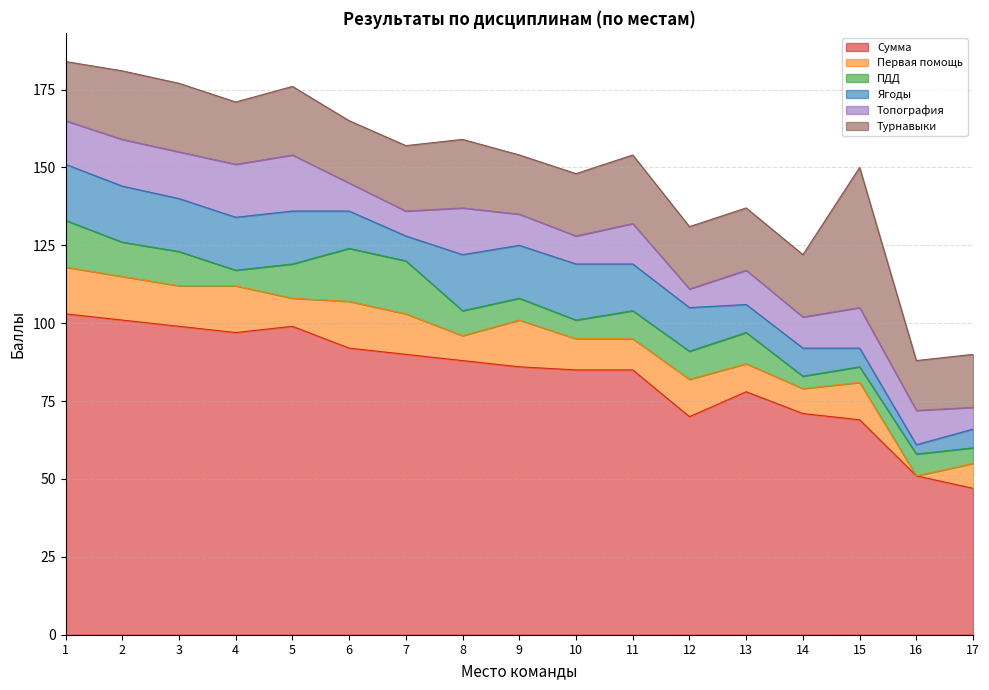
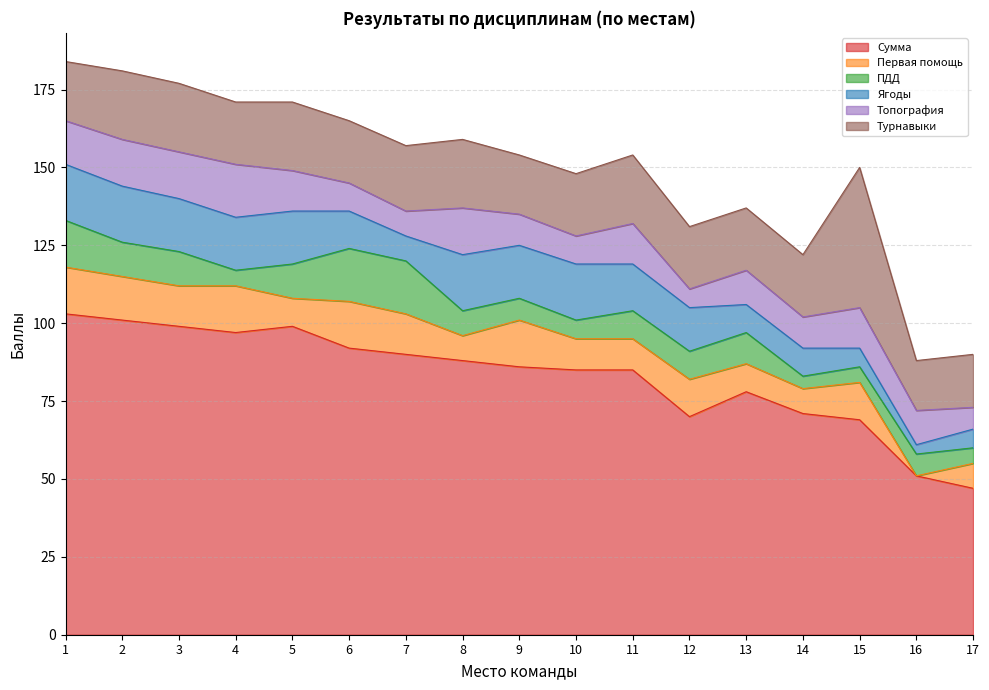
  {
    "Сумма": {
      "1": 103,
      "2": 101,
      "3": 99,
      "4": 97,
      "5": 99,
      "6": 92,
      "7": 90,
      "8": 88,
      "9": 86,
      "10": 85,
      "11": 85,
      "12": 70,
      "13": 78,
      "14": 71,
      "15": 69,
      "17": 47
    },
    "Первая помощь": {
      "1": 15,
      "2": 14,
      "3": 13,
      "4": 15,
      "5": 9,
      "6": 15,
      "7": 13,
      "8": 8,
      "9": 15,
      "10": 10,
      "11": 10,
      "12": 12,
      "13": 9,
      "14": 8,
      "15": 12,
      "17": 8
    },
    "ПДД": {
      "1": 15,
      "2": 11,
      "3": 11,
      "4": 5,
      "5": 11,
      "6": 17,
      "7": 17,
      "8": 8,
      "9": 7,
      "10": 6,
      "11": 9,
      "12": 9,
      "13": 10,
      "14": 4,
      "15": 5,
      "16": 7,
      "17": 5
    },
    "Ягоды": {
      "1": 18,
      "2": 18,
      "3": 17,
      "4": 17,
      "5": 17,
      "6": 12,
      "7": 8,
      "8": 18,
      "9": 17,
      "10": 18,
      "11": 15,
      "12": 14,
      "13": 9,
      "14": 9,
      "15": 6,
      "16": 3,
      "17": 6
    },
    "Топография": {
      "1": 14,
      "2": 15,
      "3": 15,
      "4": 17,
-     "5": 18,
+     "5": 13,
      "6": 9,
      "7": 8,
      "8": 15,
      "9": 10,
      "10": 9,
      "11": 13,
      "12": 6,
      "13": 11,
      "14": 10,
      "15": 13,
      "16": 11,
      "17": 7
    },
    "Турнавыки": {
      "1": 19,
      "2": 22,
      "3": 22,
      "4": 20,
      "5": 22,
      "6": 20,
      "7": 21,
      "8": 22,
      "9": 19,
      "10": 20,
      "11": 22,
      "12": 20,
      "13": 20,
      "14": 20,
      "15": 45,
      "16": 16,
      "17": 17
    }
  }
